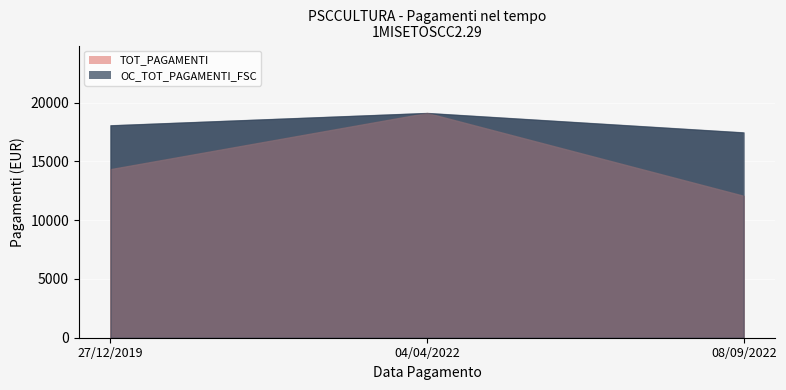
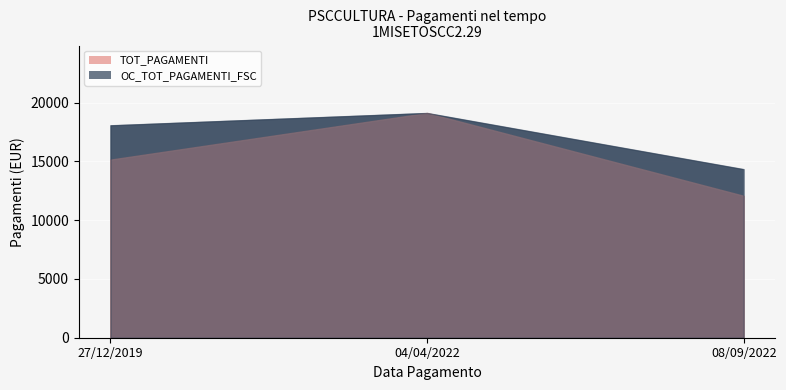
  {
    "TOT_PAGAMENTI": {
-     "27/12/2019": 14300,
+     "27/12/2019": 15100,
      "08/09/2022": 12100
    },
    "OC_TOT_PAGAMENTI_FSC": {
      "27/12/2019": 18100,
-     "08/09/2022": 17500
+     "08/09/2022": 14300
    }
  }
